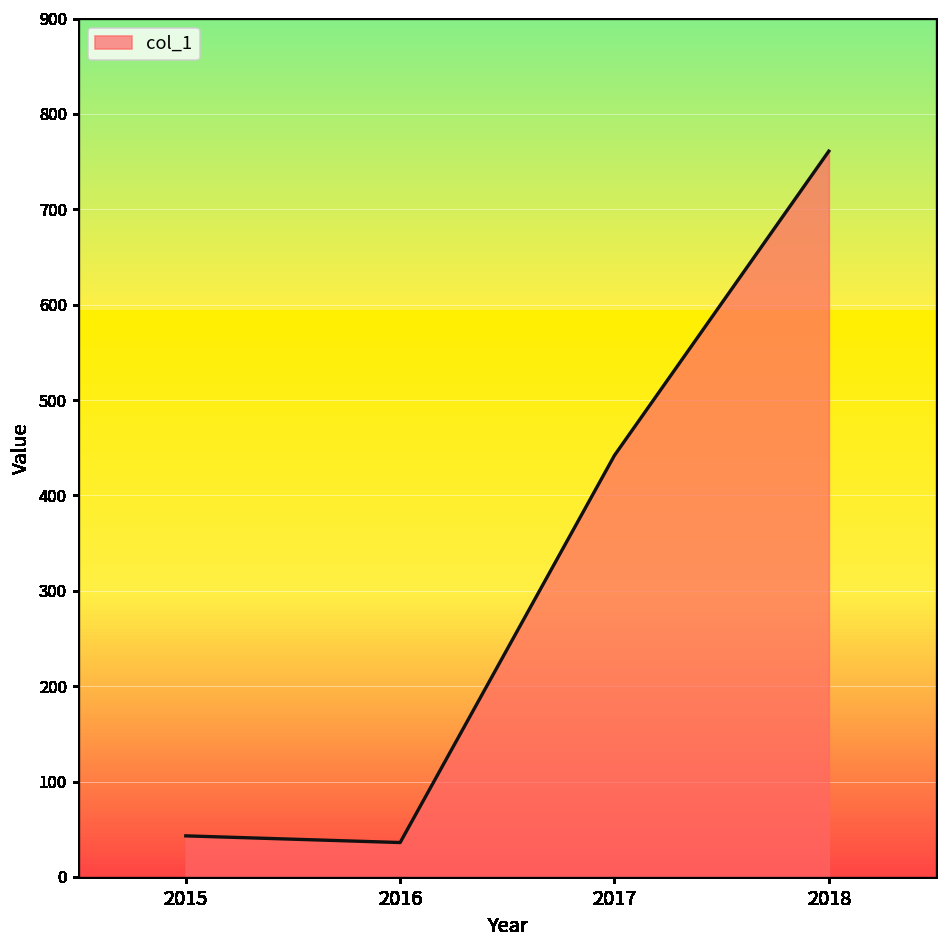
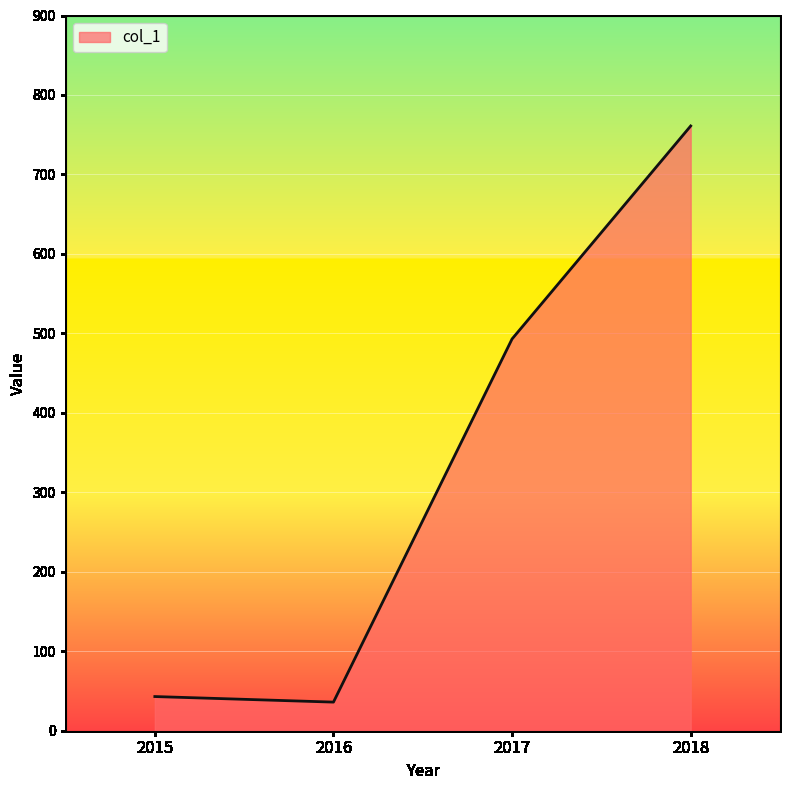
  {
    "2015": 40,
    "2016": 40,
-   "2017": 440,
+   "2017": 490,
    "2018": 760
  }
